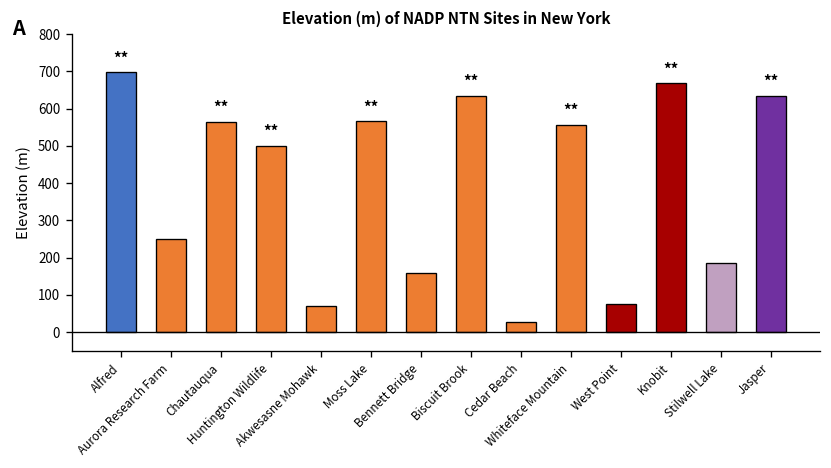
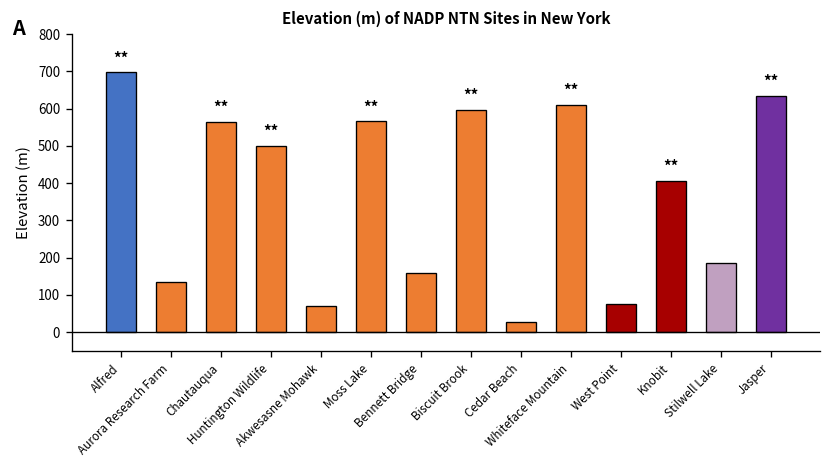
  {
    "Alfred": 700,
-   "Aurora Research Farm": 250,
+   "Aurora Research Farm": 130,
    "Chautauqua": 570,
    "Huntington Wildlife": 500,
    "Akwesasne Mohawk": 70,
    "Moss Lake": 570,
    "Bennett Bridge": 160,
-   "Biscuit Brook": 630,
+   "Biscuit Brook": 600,
    "Cedar Beach": 30,
-   "Whiteface Mountain": 560,
+   "Whiteface Mountain": 610,
    "West Point": 70,
-   "Knobit": 670,
+   "Knobit": 410,
    "Stilwell Lake": 190,
    "Jasper": 630
  }
